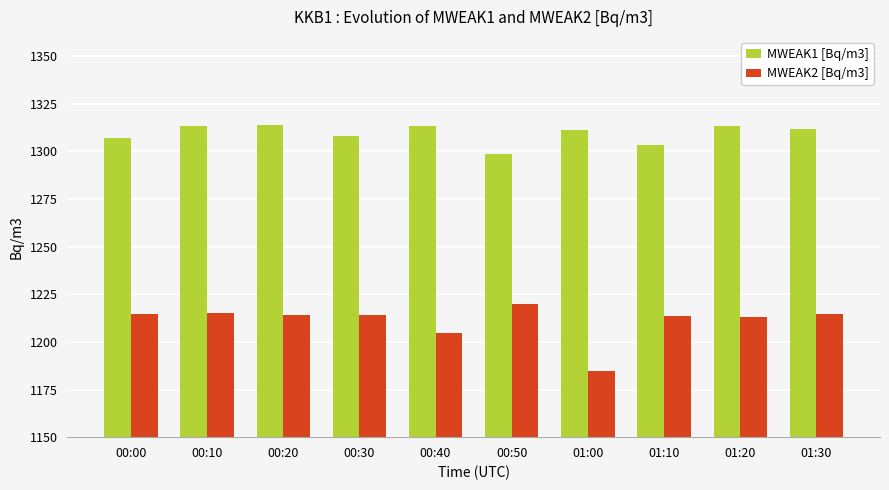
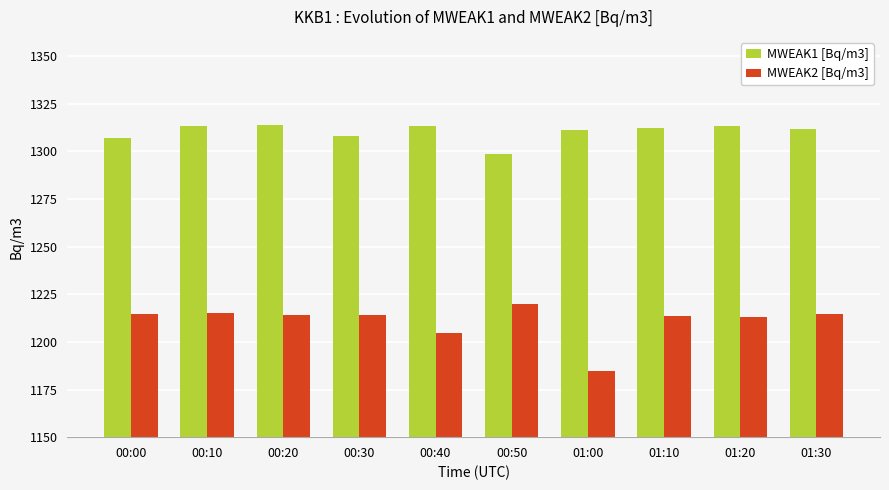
  {
    "MWEAK1 [Bq/m3]": {
      "00:00": 1307,
      "00:10": 1313,
      "00:20": 1314,
      "00:30": 1308,
      "00:40": 1314,
      "00:50": 1298,
      "01:00": 1311,
-     "01:10": 1303,
+     "01:10": 1312,
      "01:20": 1313,
      "01:30": 1312
    },
    "MWEAK2 [Bq/m3]": {
      "00:00": 1214,
      "00:10": 1215,
      "00:20": 1214,
      "00:30": 1214,
      "00:40": 1205,
      "00:50": 1220,
      "01:00": 1185,
      "01:10": 1214,
      "01:20": 1213,
      "01:30": 1214
    }
  }
